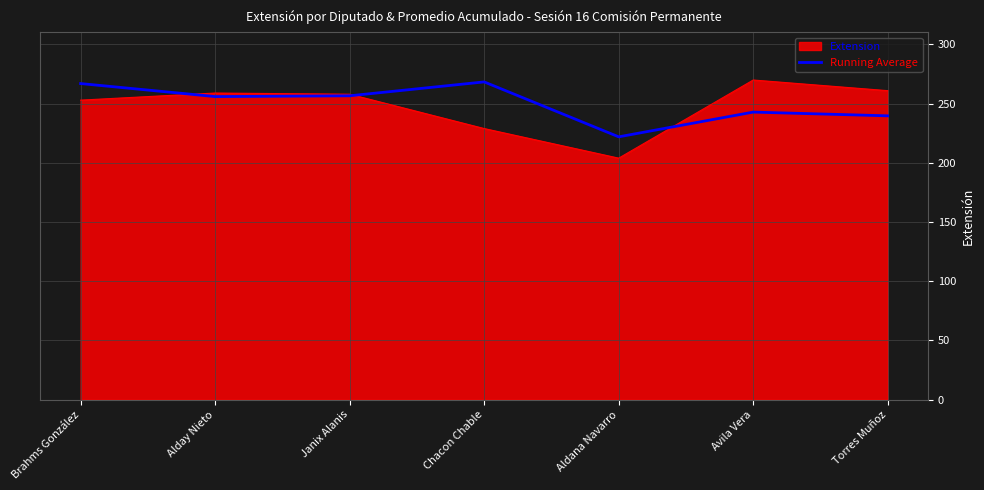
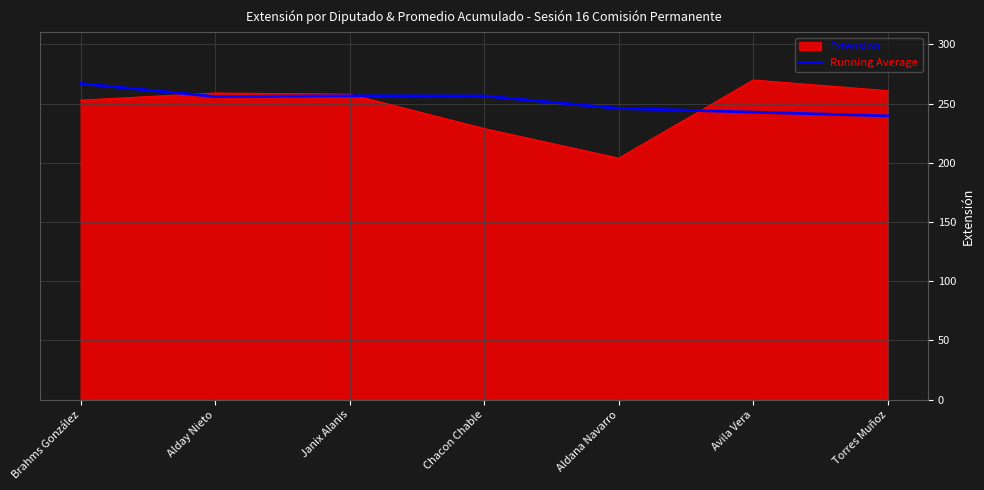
  {
    "Extension": {
      "Brahms González": 253,
      "Alday Nieto": 259,
      "Chacon Chable": 229,
      "Aldana Navarro": 204,
      "Avila Vera": 270,
      "Torres Muñoz": 261
    },
    "Running Average": {
      "Brahms González": 267,
      "Alday Nieto": 256,
-     "Chacon Chable": 268,
-     "Aldana Navarro": 222,
+     "Chacon Chable": 257,
+     "Aldana Navarro": 246,
      "Avila Vera": 243,
      "Torres Muñoz": 240
    }
  }
